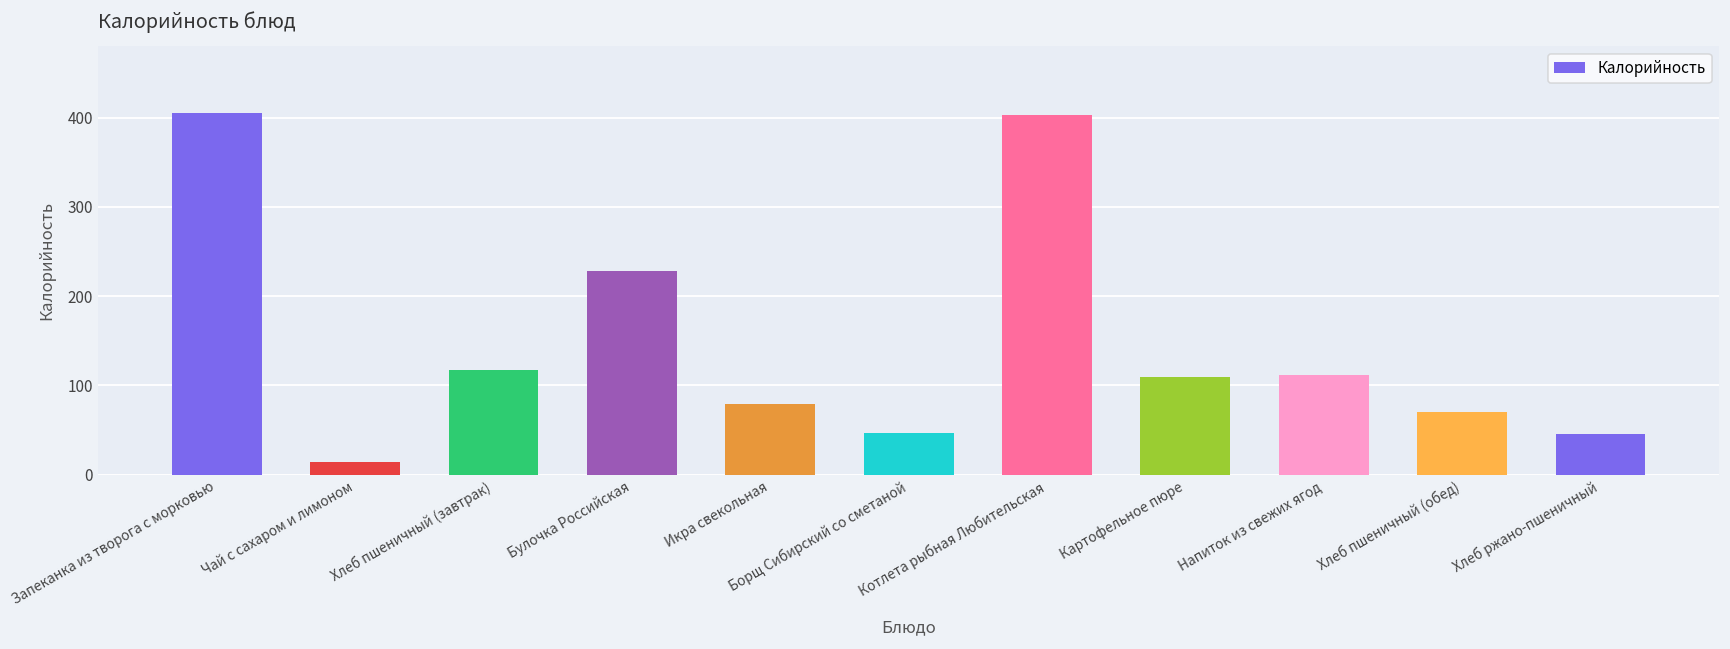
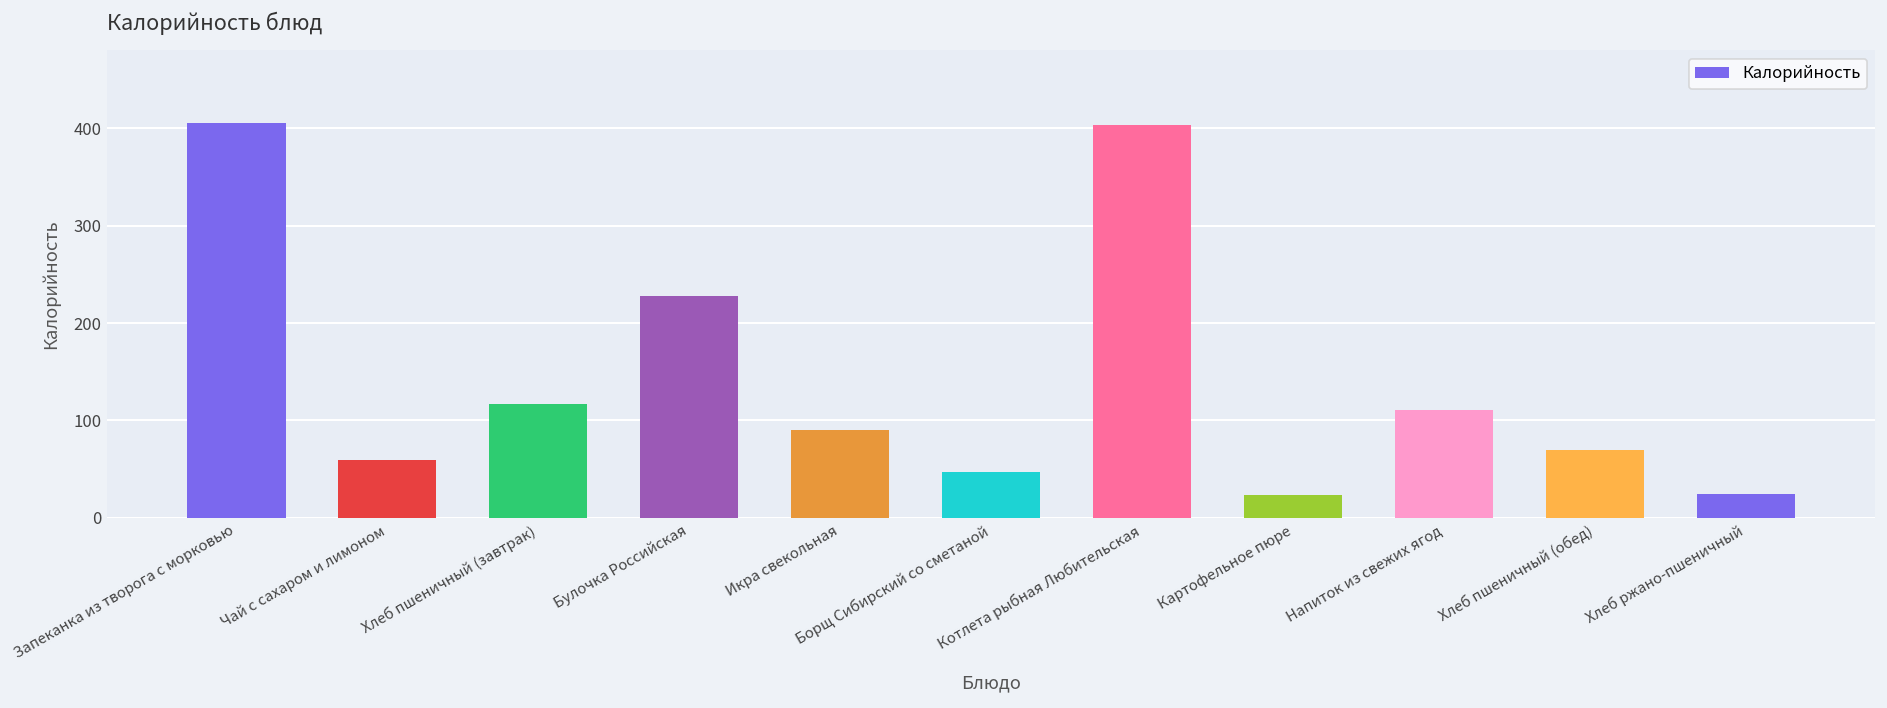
  {
    "Запеканка из творога с морковью": 410,
-   "Чай с сахаром и лимоном": 10,
+   "Чай с сахаром и лимоном": 60,
    "Хлеб пшеничный (завтрак)": 120,
    "Булочка Российская": 230,
-   "Икра свекольная": 80,
+   "Икра свекольная": 90,
    "Борщ Сибирский со сметаной": 50,
    "Котлета рыбная Любительская": 400,
-   "Картофельное пюре": 110,
+   "Картофельное пюре": 20,
    "Напиток из свежих ягод": 110,
    "Хлеб пшеничный (обед)": 70,
-   "Хлеб ржано-пшеничный": 50
+   "Хлеб ржано-пшеничный": 20
  }
